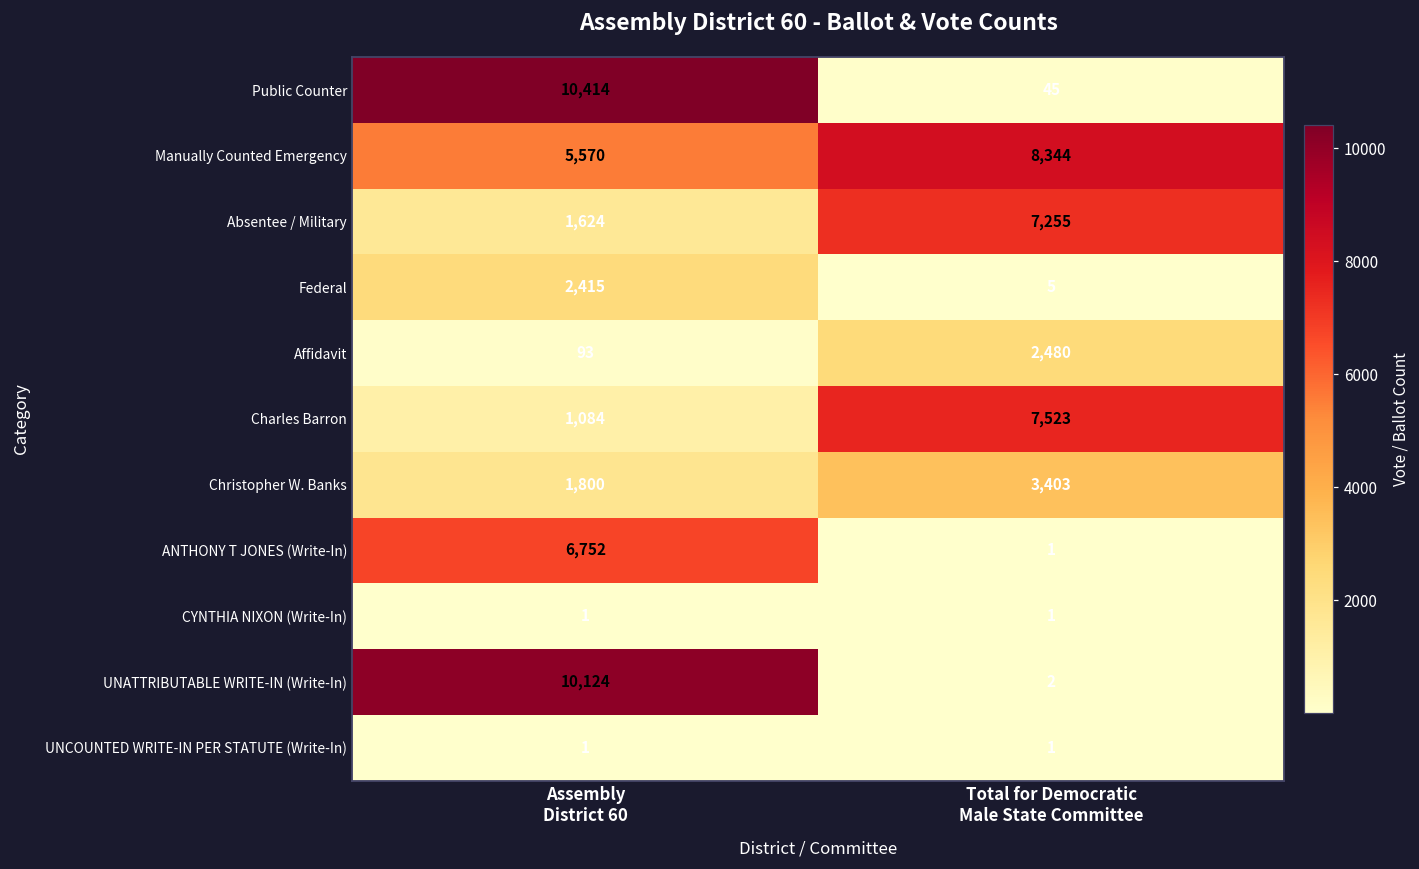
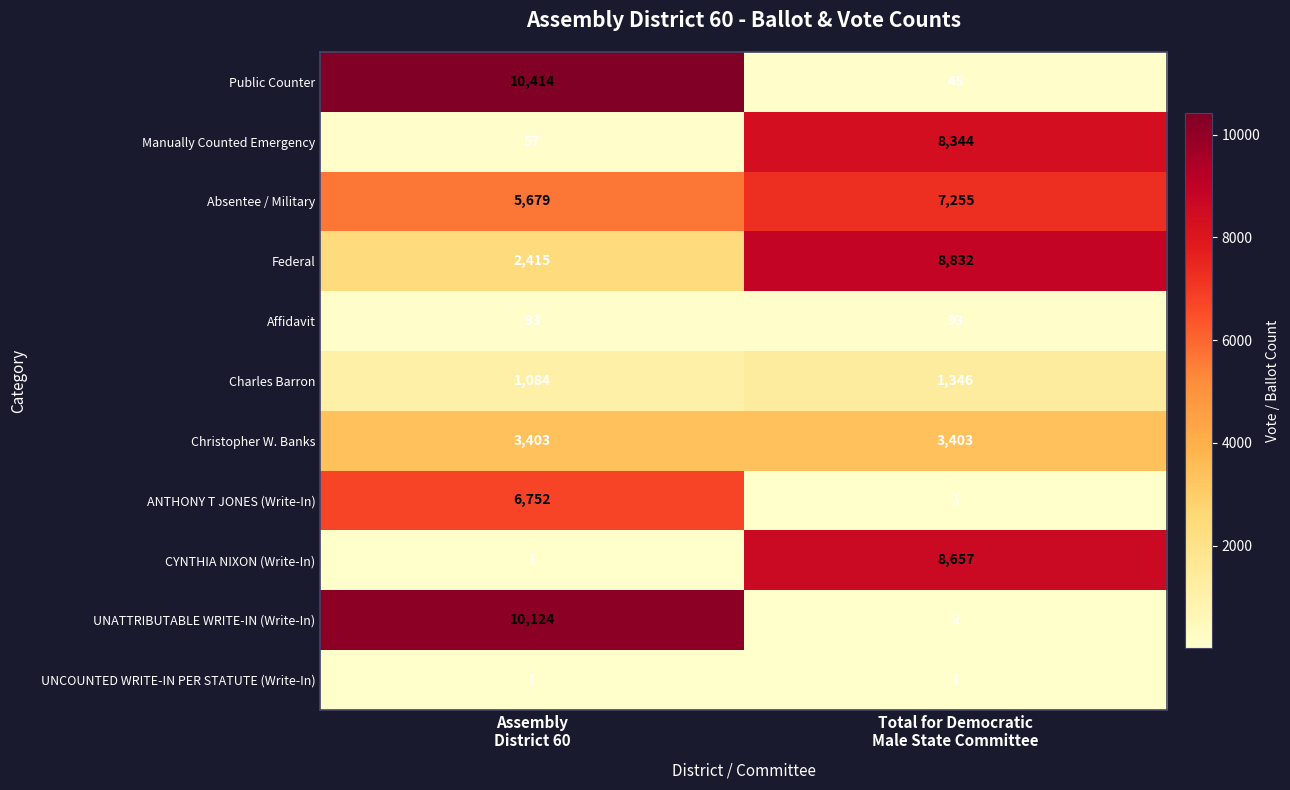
  {
    "Public Counter": {
      "Assembly District 60": "10,414",
      "Total for Democratic Male State Committee": "45"
    },
    "Manually Counted Emergency": {
-     "Assembly District 60": "5,570",
+     "Assembly District 60": "57",
      "Total for Democratic Male State Committee": "8,344"
    },
    "Absentee / Military": {
-     "Assembly District 60": "1,624",
+     "Assembly District 60": "5,679",
      "Total for Democratic Male State Committee": "7,255"
    },
    "Federal": {
      "Assembly District 60": "2,415",
-     "Total for Democratic Male State Committee": "5"
+     "Total for Democratic Male State Committee": "8,832"
    },
    "Affidavit": {
      "Assembly District 60": "93",
-     "Total for Democratic Male State Committee": "2,480"
+     "Total for Democratic Male State Committee": "93"
    },
    "Charles Barron": {
      "Assembly District 60": "1,084",
-     "Total for Democratic Male State Committee": "7,523"
+     "Total for Democratic Male State Committee": "1,346"
    },
    "Christopher W. Banks": {
-     "Assembly District 60": "1,800",
+     "Assembly District 60": "3,403",
      "Total for Democratic Male State Committee": "3,403"
    },
    "ANTHONY T JONES (Write-In)": {
      "Assembly District 60": "6,752",
      "Total for Democratic Male State Committee": "1"
    },
    "CYNTHIA NIXON (Write-In)": {
      "Assembly District 60": "1",
-     "Total for Democratic Male State Committee": "1"
+     "Total for Democratic Male State Committee": "8,657"
    },
    "UNATTRIBUTABLE WRITE-IN (Write-In)": {
      "Assembly District 60": "10,124",
      "Total for Democratic Male State Committee": "2"
    },
    "UNCOUNTED WRITE-IN PER STATUTE (Write-In)": {
      "Assembly District 60": "1",
      "Total for Democratic Male State Committee": "1"
    }
  }
